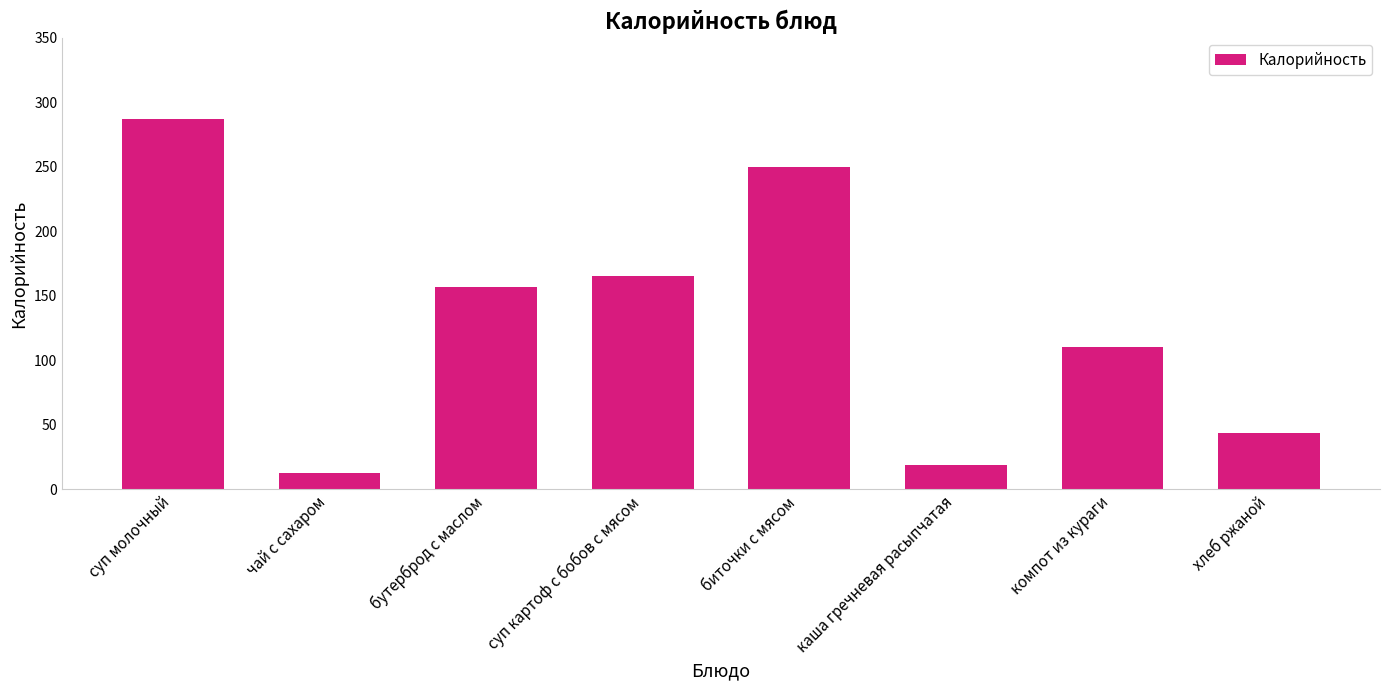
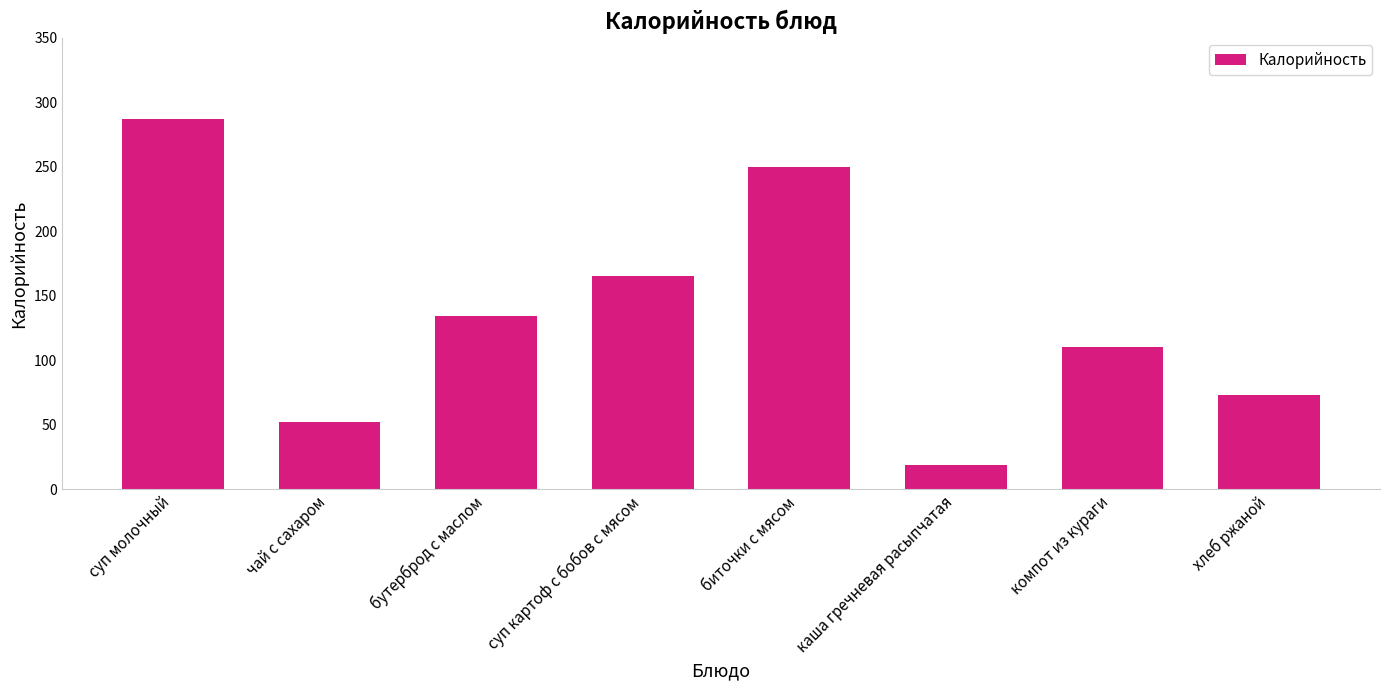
  {
    "суп молочный": 287,
-   "чай с сахаром": 13,
-   "бутерброд с маслом": 157,
+   "чай с сахаром": 52,
+   "бутерброд с маслом": 134,
    "суп картоф с бобов с мясом": 165,
    "биточки с мясом": 250,
    "каша гречневая расыпчатая": 19,
    "компот из кураги": 110,
-   "хлеб ржаной": 44
+   "хлеб ржаной": 74
  }
